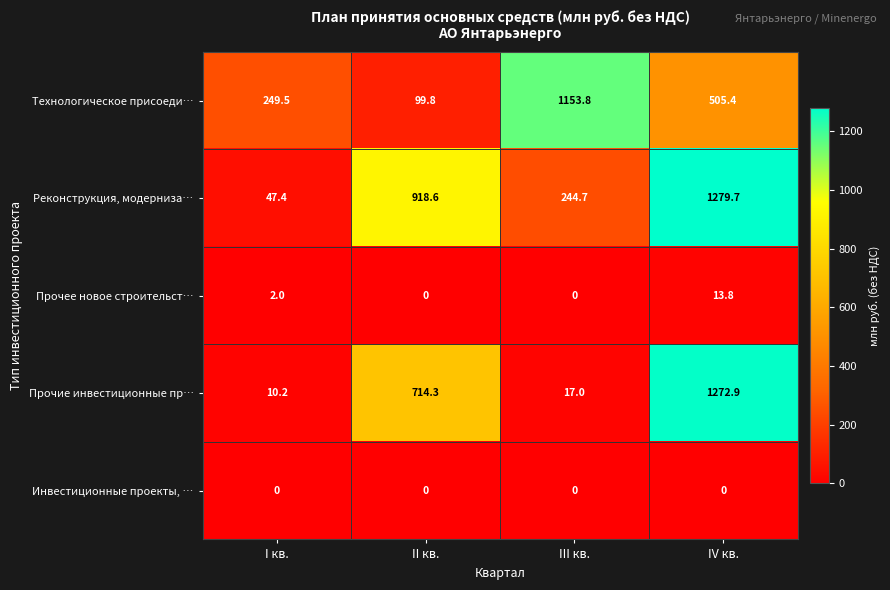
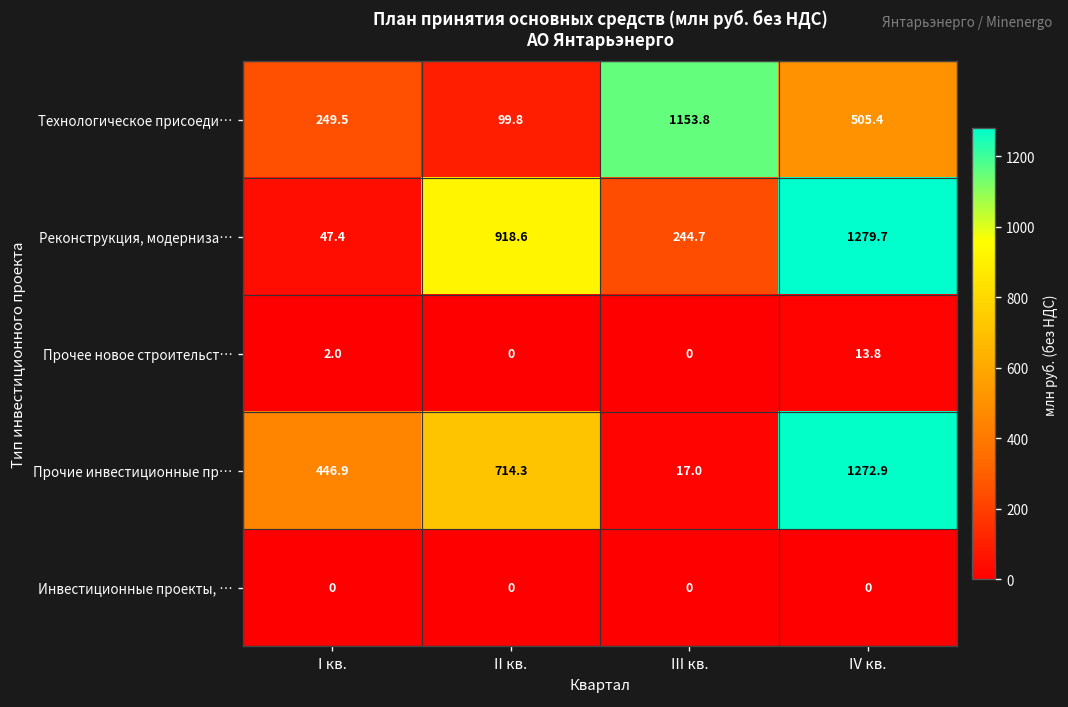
  {
    "Технологическое присоеди…": {
      "I кв.": 249.5,
      "II кв.": 99.8,
      "III кв.": 1153.8,
      "IV кв.": 505.4
    },
    "Реконструкция, модерниза…": {
      "I кв.": 47.4,
      "II кв.": 918.6,
      "III кв.": 244.7,
      "IV кв.": 1279.7
    },
    "Прочее новое строительст…": {
      "I кв.": 2.0,
      "II кв.": 0,
      "III кв.": 0,
      "IV кв.": 13.8
    },
    "Прочие инвестиционные пр…": {
-     "I кв.": 10.2,
+     "I кв.": 446.9,
      "II кв.": 714.3,
      "III кв.": 17.0,
      "IV кв.": 1272.9
    },
    "Инвестиционные проекты, …": {
      "I кв.": 0,
      "II кв.": 0,
      "III кв.": 0,
      "IV кв.": 0
    }
  }
